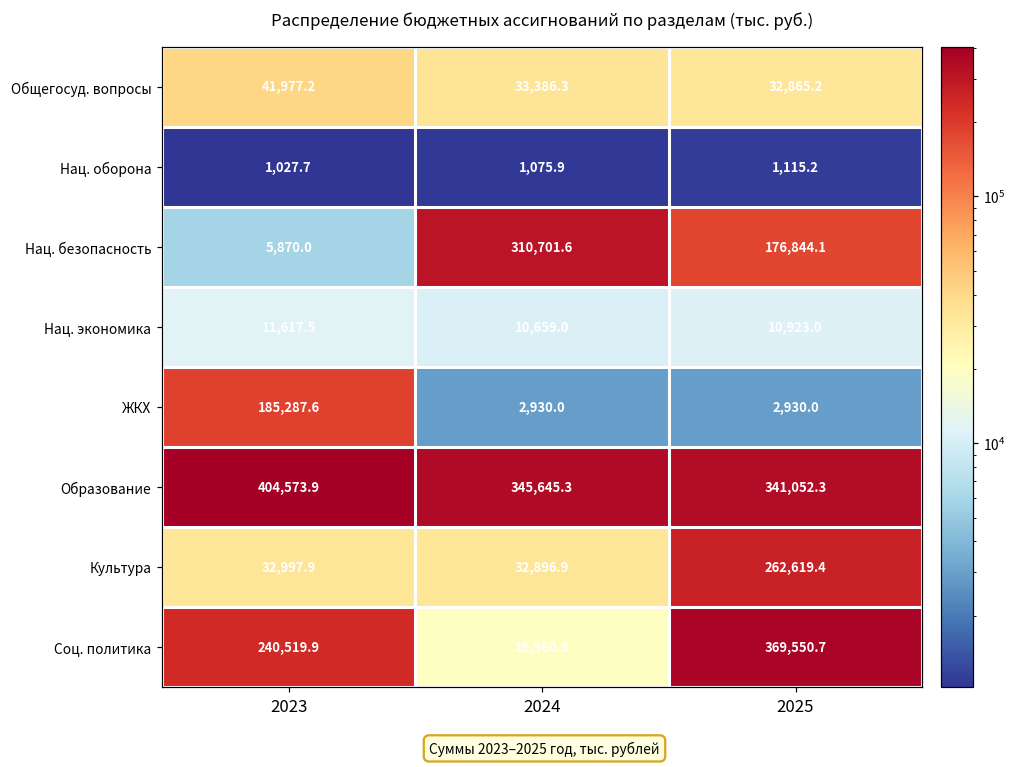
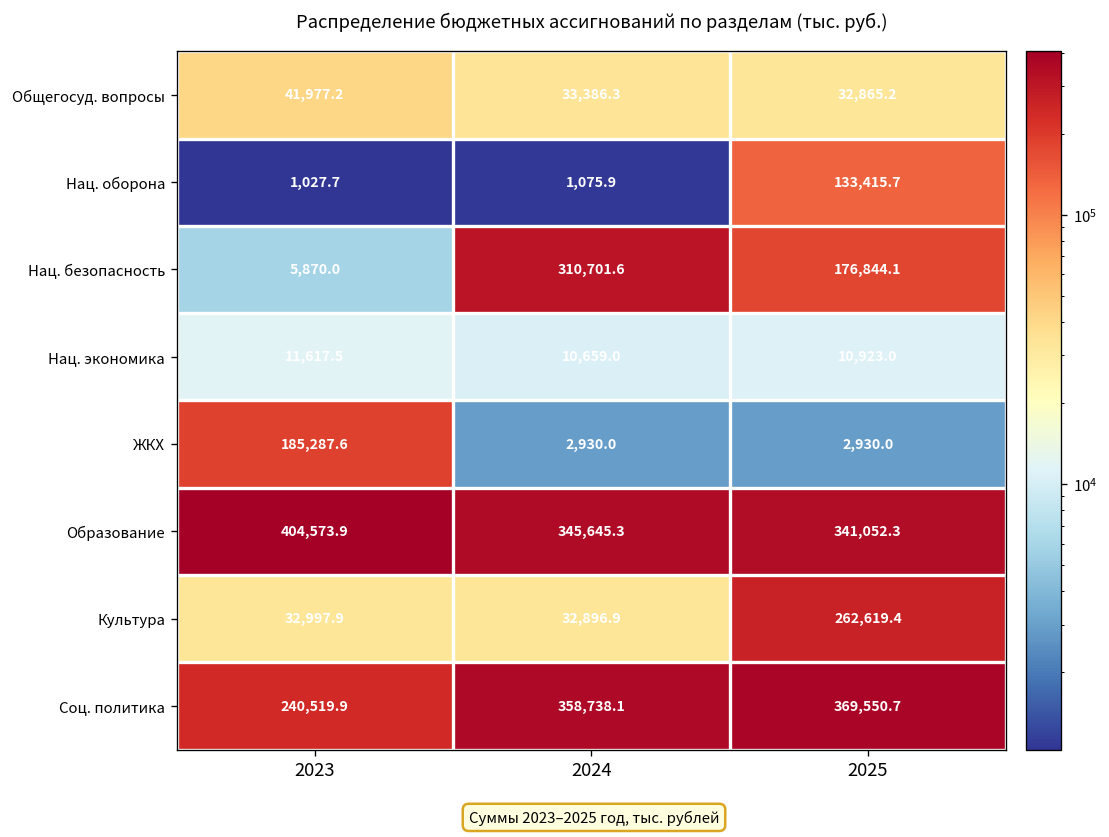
  {
    "Общегосуд. вопросы": {
      "2023": "41,977.2",
      "2024": "33,386.3",
      "2025": "32,865.2"
    },
    "Нац. оборона": {
      "2023": "1,027.7",
      "2024": "1,075.9",
-     "2025": "1,115.2"
+     "2025": "133,415.7"
    },
    "Нац. безопасность": {
      "2023": "5,870.0",
      "2024": "310,701.6",
      "2025": "176,844.1"
    },
    "ЖКХ": {
      "2023": "185,287.6",
      "2024": "2,930.0",
      "2025": "2,930.0"
    },
    "Образование": {
      "2023": "404,573.9",
      "2024": "345,645.3",
      "2025": "341,052.3"
    },
    "Культура": {
      "2023": "32,997.9",
      "2024": "32,896.9",
      "2025": "262,619.4"
    },
    "Соц. политика": {
      "2023": "240,519.9",
-     "2024": "19,560.9",
+     "2024": "358,738.1",
      "2025": "369,550.7"
    }
  }
